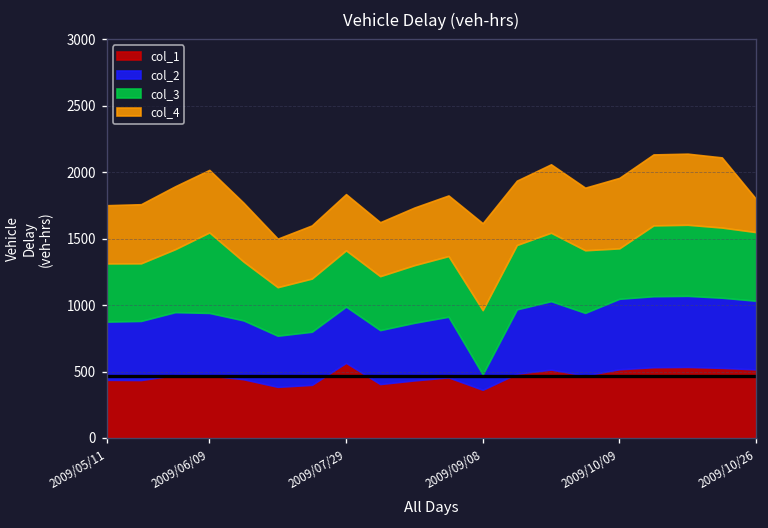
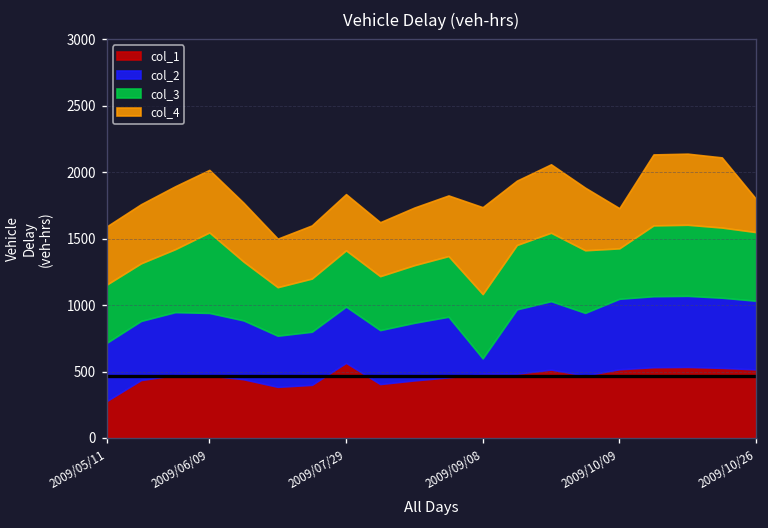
  {
    "col_1": {
-     "2009/05/11": 440,
+     "2009/05/11": 280,
      "2009/06/09": 470,
      "2009/07/29": 570,
-     "2009/09/08": 360,
+     "2009/09/08": 480,
      "2009/10/09": 520,
      "2009/10/26": 520
    },
    "col_2": {
      "2009/05/11": 440,
      "2009/06/09": 470,
      "2009/07/29": 420,
      "2009/09/08": 120,
      "2009/10/09": 530,
      "2009/10/26": 520
    },
    "col_3": {
      "2009/05/11": 440,
      "2009/06/09": 610,
      "2009/07/29": 420,
      "2009/09/08": 480,
      "2009/10/09": 380,
      "2009/10/26": 520
    },
    "col_4": {
      "2009/05/11": 440,
      "2009/06/09": 470,
      "2009/07/29": 420,
      "2009/09/08": 650,
-     "2009/10/09": 530,
+     "2009/10/09": 300,
      "2009/10/26": 250
    }
  }
